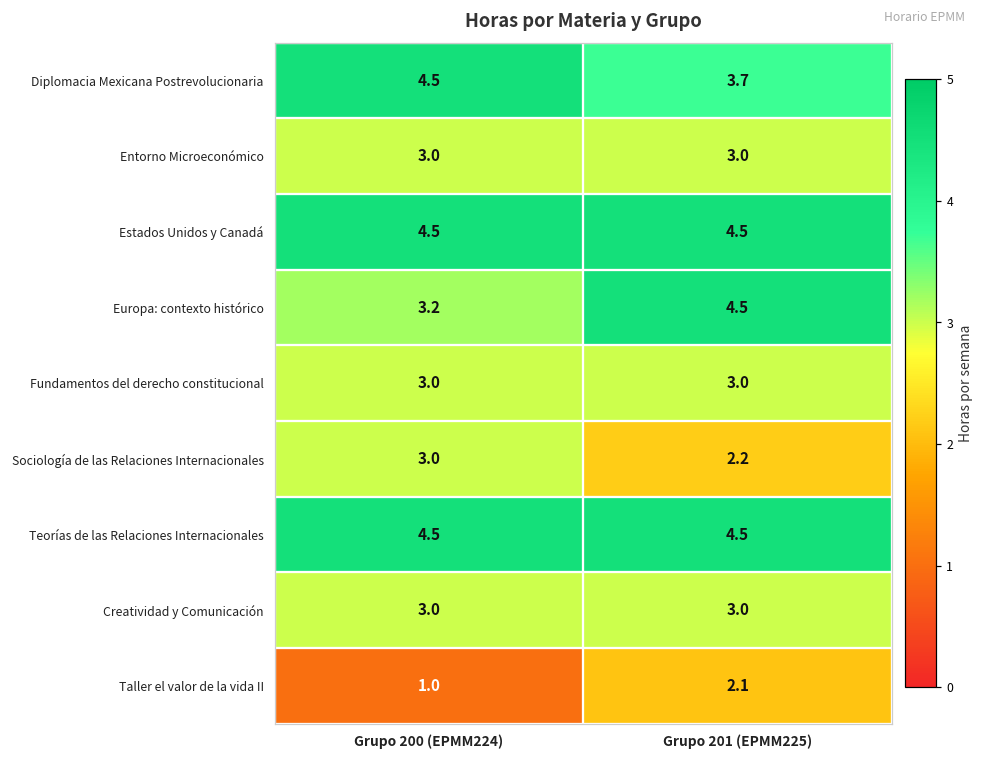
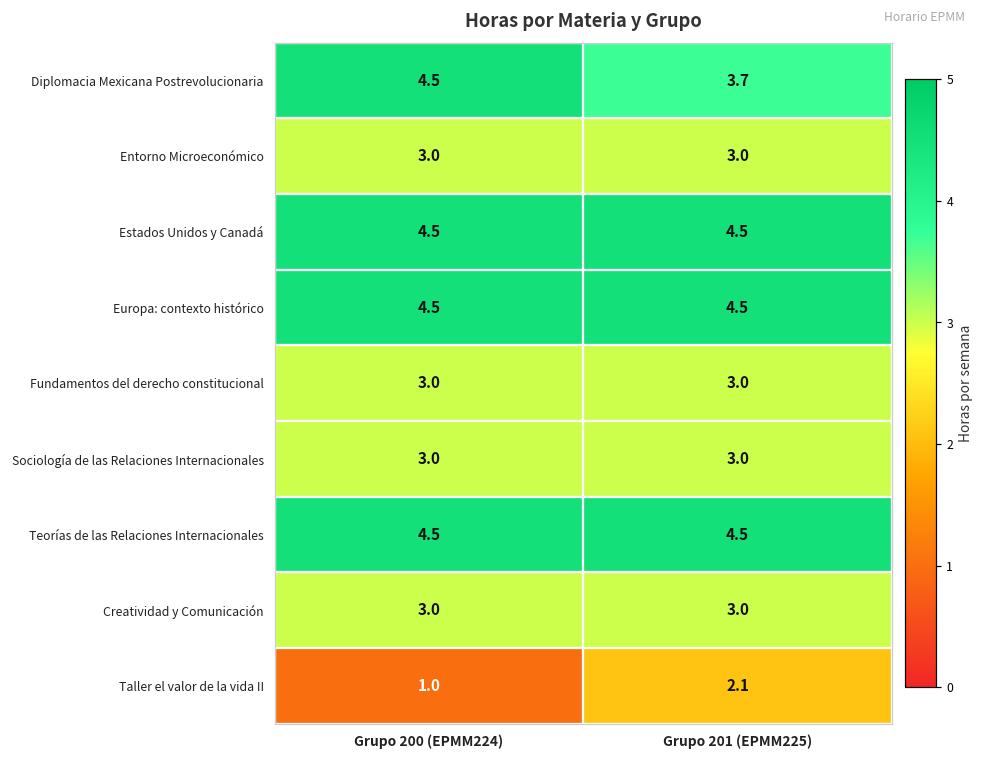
  {
    "Diplomacia Mexicana Postrevolucionaria": {
      "Grupo 200 (EPMM224)": 4.5,
      "Grupo 201 (EPMM225)": 3.7
    },
    "Entorno Microeconómico": {
      "Grupo 200 (EPMM224)": 3.0,
      "Grupo 201 (EPMM225)": 3.0
    },
    "Estados Unidos y Canadá": {
      "Grupo 200 (EPMM224)": 4.5,
      "Grupo 201 (EPMM225)": 4.5
    },
    "Europa: contexto histórico": {
-     "Grupo 200 (EPMM224)": 3.2,
+     "Grupo 200 (EPMM224)": 4.5,
      "Grupo 201 (EPMM225)": 4.5
    },
    "Fundamentos del derecho constitucional": {
      "Grupo 200 (EPMM224)": 3.0,
      "Grupo 201 (EPMM225)": 3.0
    },
    "Sociología de las Relaciones Internacionales": {
      "Grupo 200 (EPMM224)": 3.0,
-     "Grupo 201 (EPMM225)": 2.2
+     "Grupo 201 (EPMM225)": 3.0
    },
    "Teorías de las Relaciones Internacionales": {
      "Grupo 200 (EPMM224)": 4.5,
      "Grupo 201 (EPMM225)": 4.5
    },
    "Creatividad y Comunicación": {
      "Grupo 200 (EPMM224)": 3.0,
      "Grupo 201 (EPMM225)": 3.0
    },
    "Taller el valor de la vida II": {
      "Grupo 200 (EPMM224)": 1.0,
      "Grupo 201 (EPMM225)": 2.1
    }
  }
